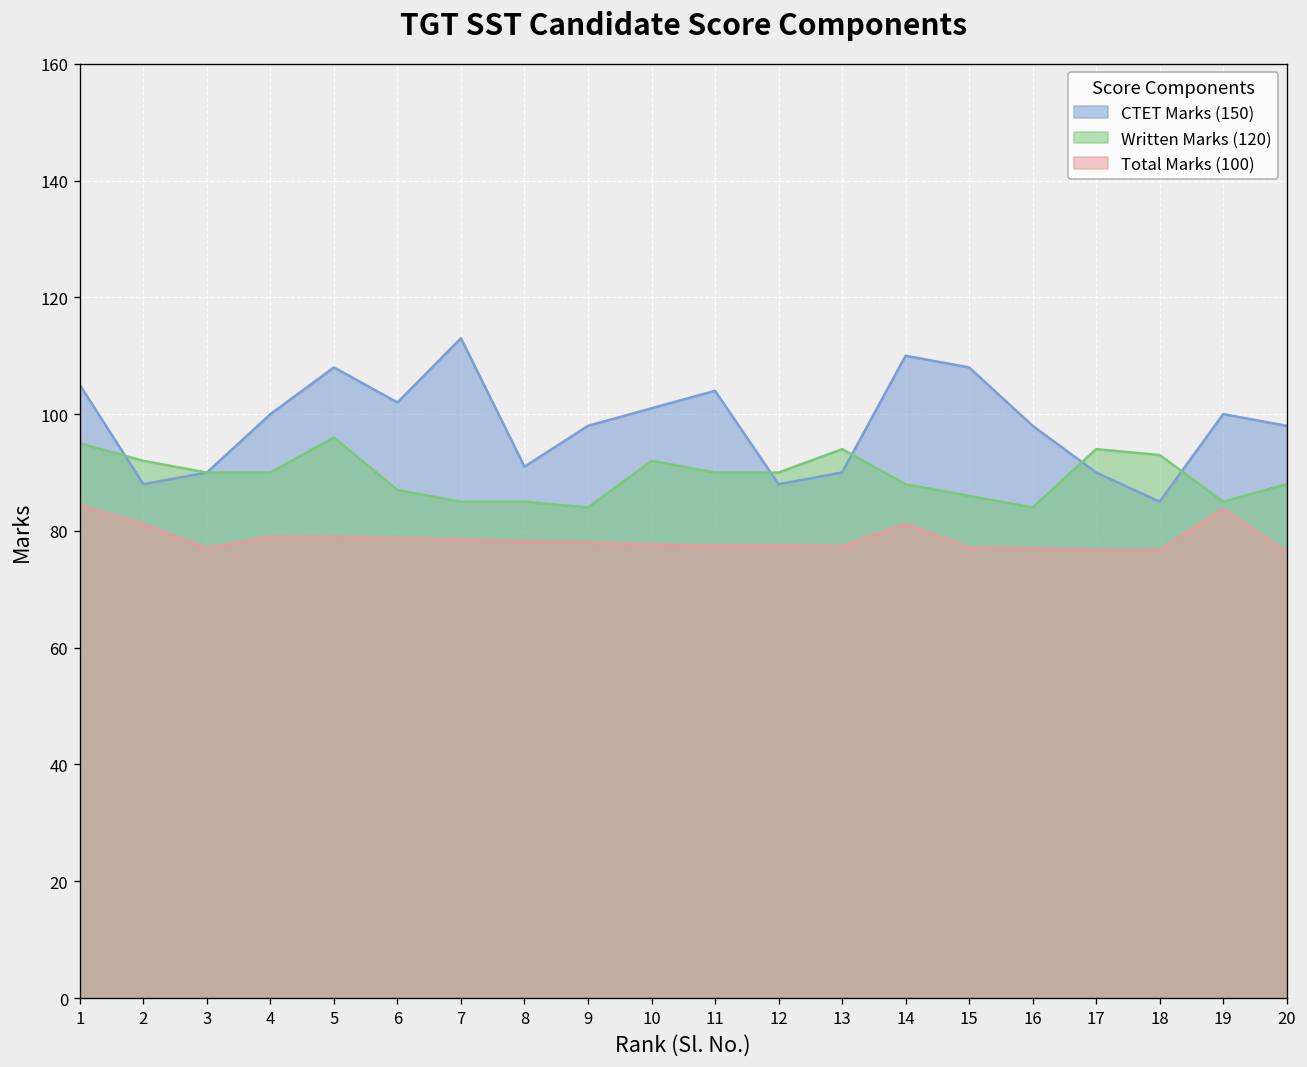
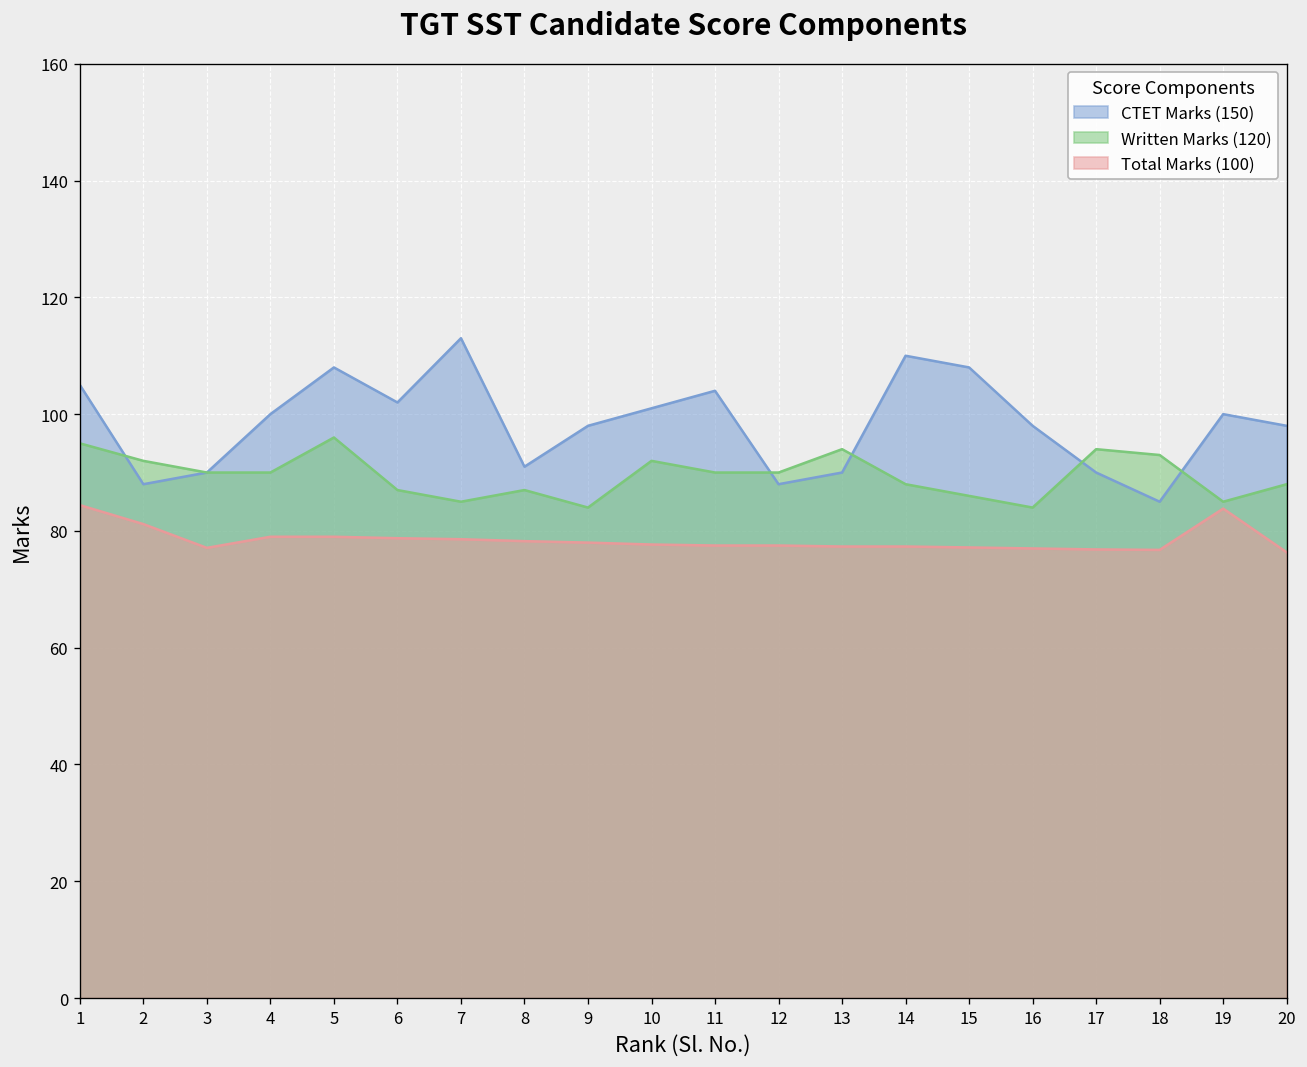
  {
    "CTET Marks (150)": {
      "1": 105,
      "2": 88,
      "4": 100,
      "5": 108,
      "6": 102,
      "7": 113,
      "8": 91,
      "9": 98,
      "10": 101,
      "11": 104,
      "12": 88,
      "13": 90,
      "14": 110,
      "15": 108,
      "16": 98,
      "17": 90,
      "18": 85,
      "19": 100,
      "20": 98
    },
    "Written Marks (120)": {
      "1": 95,
      "2": 92,
      "4": 90,
      "5": 96,
      "6": 87,
      "7": 85,
-     "8": 85,
+     "8": 87,
      "9": 84,
      "10": 92,
      "11": 90,
      "12": 90,
      "13": 94,
      "14": 88,
      "15": 86,
      "16": 84,
      "17": 94,
      "18": 93,
      "19": 85,
      "20": 88
    },
    "Total Marks (100)": {
      "1": 84,
      "2": 81,
      "3": 77,
      "4": 79,
      "5": 79,
      "6": 79,
      "7": 79,
      "8": 78,
      "9": 78,
      "10": 78,
      "11": 78,
      "12": 78,
      "13": 77,
-     "14": 81,
+     "14": 77,
      "15": 77,
      "16": 77,
      "17": 77,
      "18": 77,
      "19": 84,
      "20": 76
    }
  }
